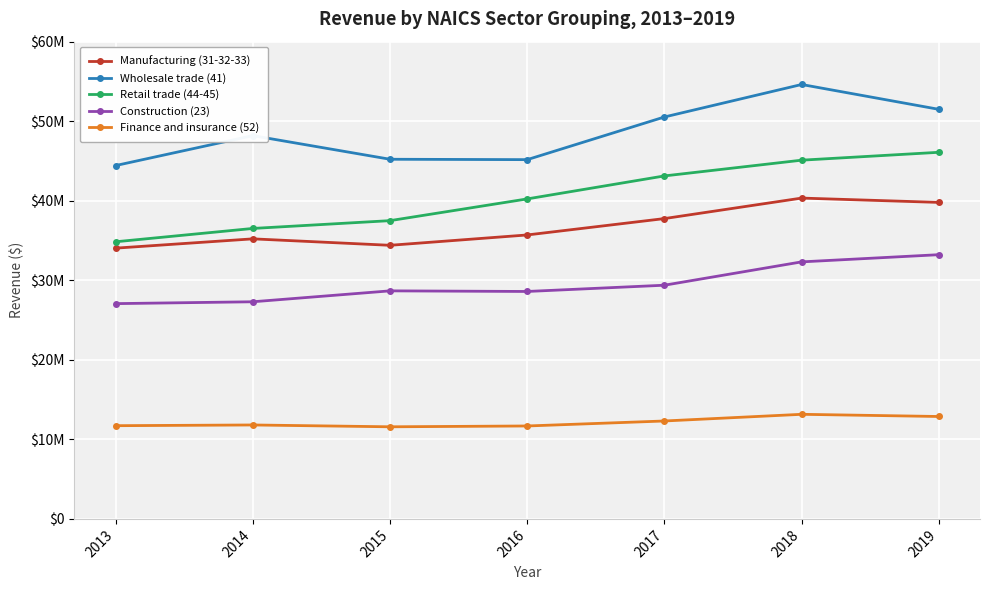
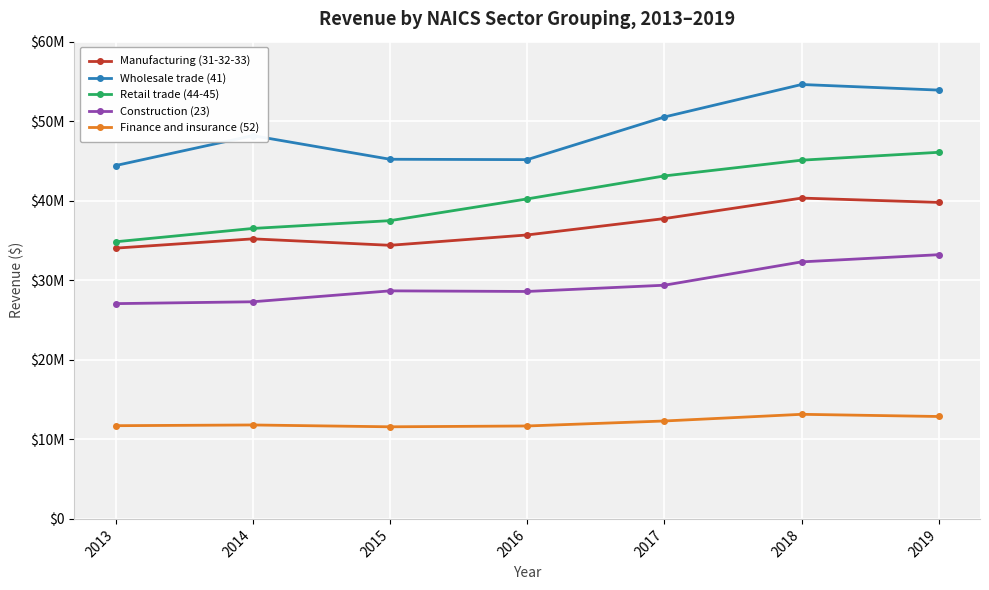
  {
    "Manufacturing (31-32-33)": {
      "2013": "$34000000",
      "2014": "$35000000",
      "2015": "$34000000",
      "2016": "$36000000",
      "2017": "$38000000",
      "2018": "$40000000",
      "2019": "$40000000"
    },
    "Wholesale trade (41)": {
      "2013": "$44000000",
      "2015": "$45000000",
      "2016": "$45000000",
      "2017": "$51000000",
      "2018": "$55000000",
-     "2019": "$51000000"
+     "2019": "$54000000"
    },
    "Retail trade (44-45)": {
      "2013": "$35000000",
      "2014": "$37000000",
      "2015": "$37000000",
      "2016": "$40000000",
      "2017": "$43000000",
      "2018": "$45000000",
      "2019": "$46000000"
    },
    "Construction (23)": {
      "2013": "$27000000",
      "2014": "$27000000",
      "2015": "$29000000",
      "2016": "$29000000",
      "2017": "$29000000",
      "2018": "$32000000",
      "2019": "$33000000"
    },
    "Finance and insurance (52)": {
      "2013": "$12000000",
      "2014": "$12000000",
      "2015": "$12000000",
      "2016": "$12000000",
      "2017": "$12000000",
      "2018": "$13000000",
      "2019": "$13000000"
    }
  }
